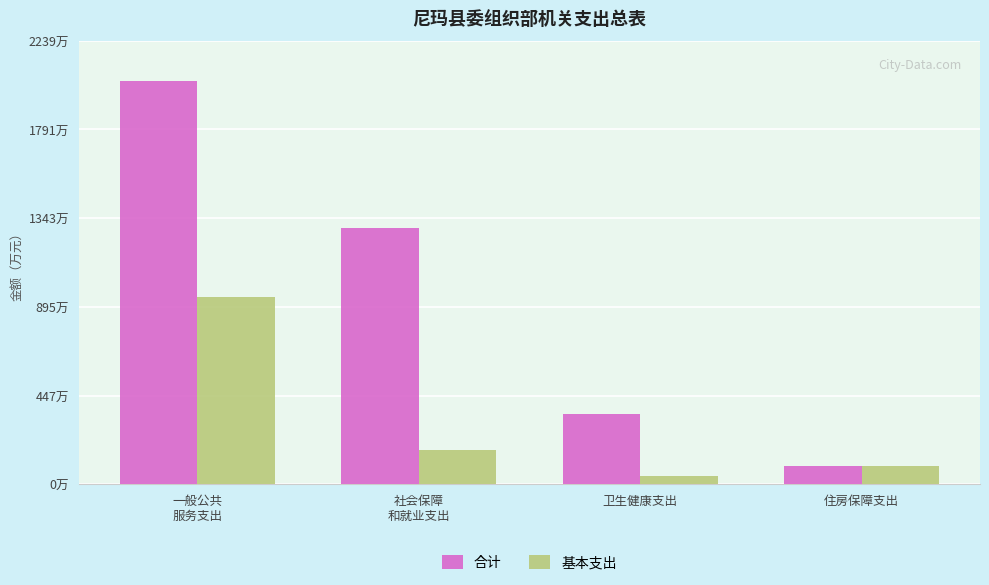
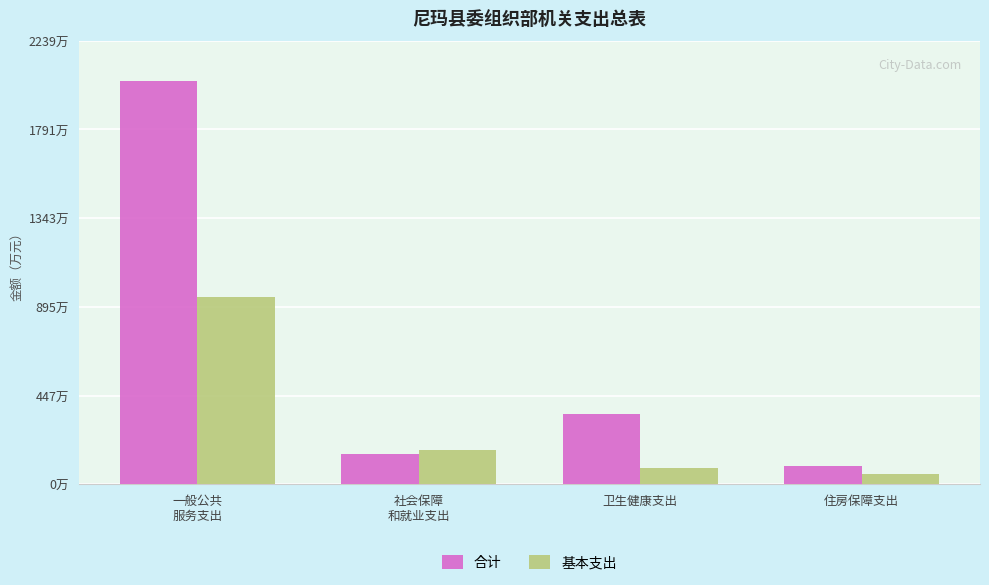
  {
    "合计": {
      "一般公共 服务支出": "2040万",
-     "社会保障 和就业支出": "1300万",
+     "社会保障 和就业支出": "150万",
      "卫生健康支出": "360万",
      "住房保障支出": "90万"
    },
    "基本支出": {
      "一般公共 服务支出": "950万",
      "社会保障 和就业支出": "170万",
-     "卫生健康支出": "40万",
-     "住房保障支出": "90万"
+     "卫生健康支出": "80万",
+     "住房保障支出": "50万"
    }
  }
